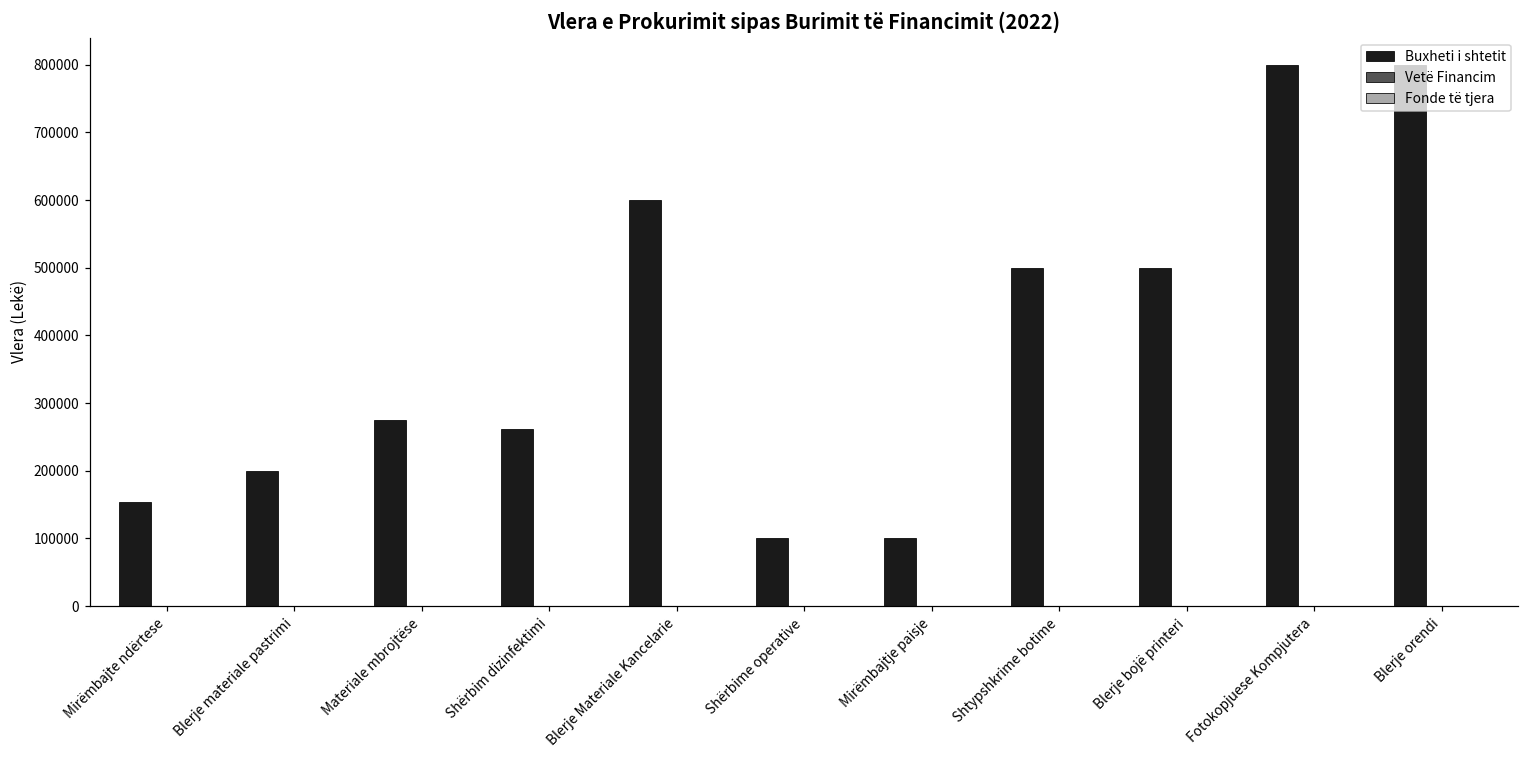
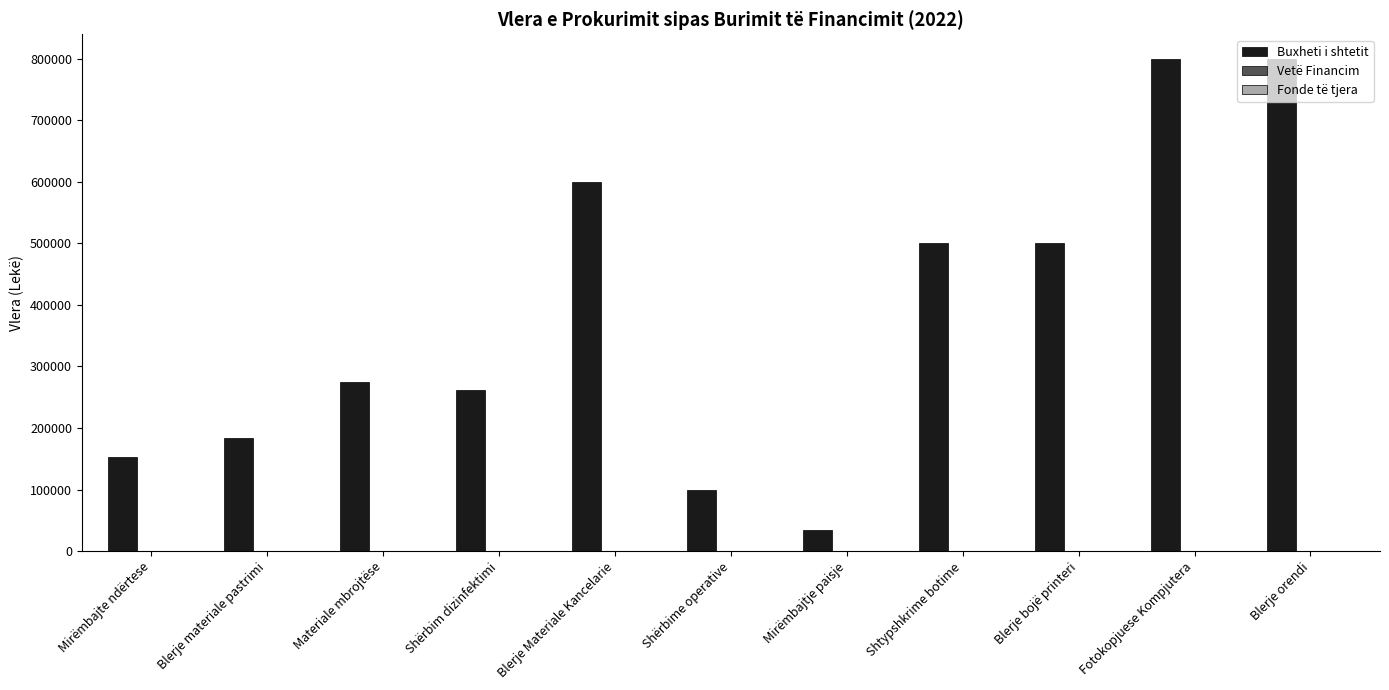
  {
    "Buxheti i shtetit": {
      "Mirëmbajte ndërtese": 150000,
-     "Blerje materiale pastrimi": 200000,
+     "Blerje materiale pastrimi": 180000,
      "Materiale mbrojtëse": 270000,
      "Shërbim dizinfektimi": 260000,
      "Blerje Materiale Kancelarie": 600000,
      "Shërbime operative": 100000,
-     "Mirëmbajtje paisje": 100000,
+     "Mirëmbajtje paisje": 30000,
      "Shtypshkrime botime": 500000,
      "Blerje bojë printeri": 500000,
      "Fotokopjuese Kompjutera": 800000
    },
    "Vetë Financim": {
      "Mirëmbajte ndërtese": 0,
      "Blerje materiale pastrimi": 0,
      "Materiale mbrojtëse": 0,
      "Shërbim dizinfektimi": 0,
      "Blerje Materiale Kancelarie": 0,
      "Shërbime operative": 0,
      "Mirëmbajtje paisje": 0,
      "Shtypshkrime botime": 0,
      "Blerje bojë printeri": 0,
      "Fotokopjuese Kompjutera": 0,
      "Blerje orendi": 0
    },
    "Fonde të tjera": {
      "Mirëmbajte ndërtese": 0,
      "Blerje materiale pastrimi": 0,
      "Materiale mbrojtëse": 0,
      "Shërbim dizinfektimi": 0,
      "Blerje Materiale Kancelarie": 0,
      "Shërbime operative": 0,
      "Mirëmbajtje paisje": 0,
      "Shtypshkrime botime": 0,
      "Blerje bojë printeri": 0,
      "Fotokopjuese Kompjutera": 0,
      "Blerje orendi": 0
    }
  }
